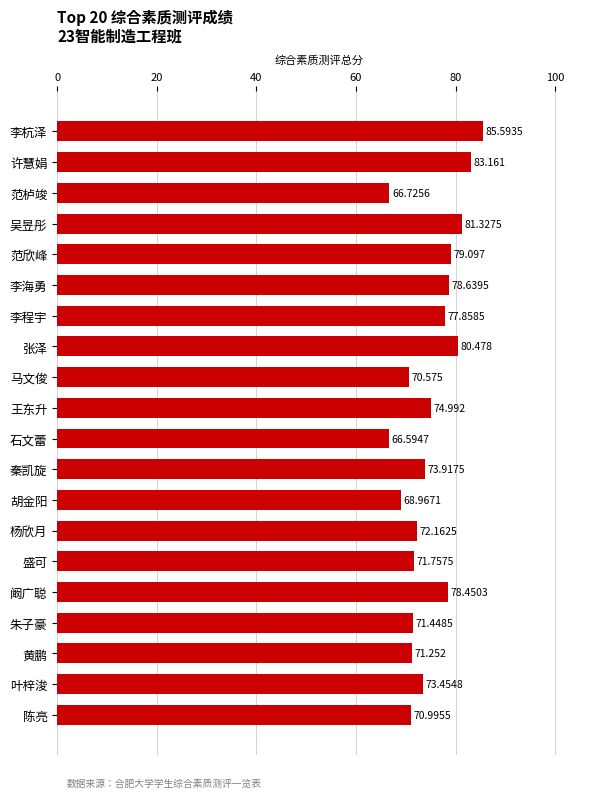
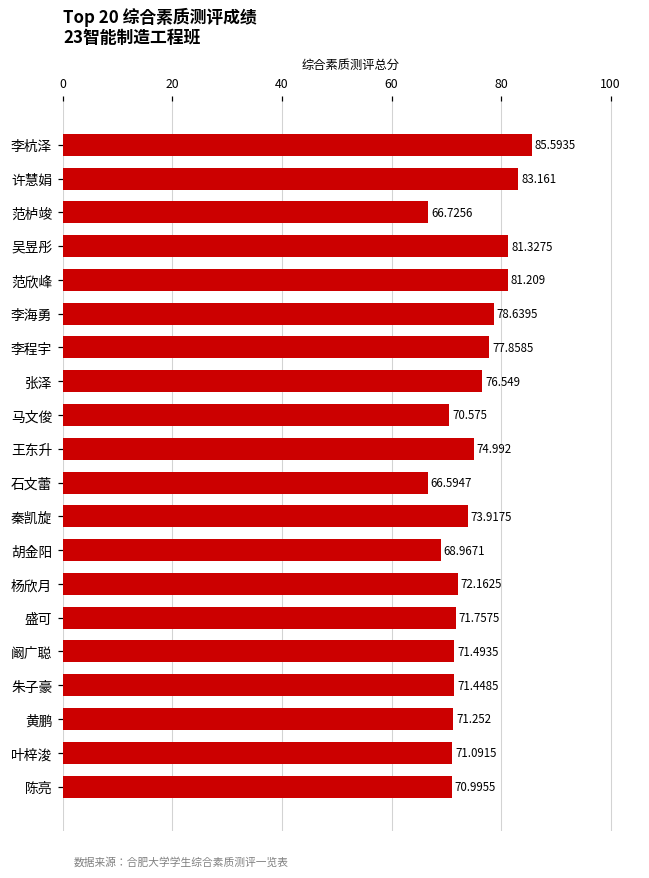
  {
    "李杭泽": 85.5935,
    "许慧娟": 83.161,
    "范栌竣": 66.7256,
    "吴昱彤": 81.3275,
-   "范欣峰": 79.097,
+   "范欣峰": 81.209,
    "李海勇": 78.6395,
    "李程宇": 77.8585,
-   "张泽": 80.478,
+   "张泽": 76.549,
    "马文俊": 70.575,
    "王东升": 74.992,
    "石文蕾": 66.5947,
    "秦凯旋": 73.9175,
    "胡金阳": 68.9671,
    "杨欣月": 72.1625,
    "盛可": 71.7575,
-   "阚广聪": 78.4503,
+   "阚广聪": 71.4935,
    "朱子豪": 71.4485,
    "黄鹏": 71.252,
-   "叶梓浚": 73.4548,
+   "叶梓浚": 71.0915,
    "陈亮": 70.9955
  }
